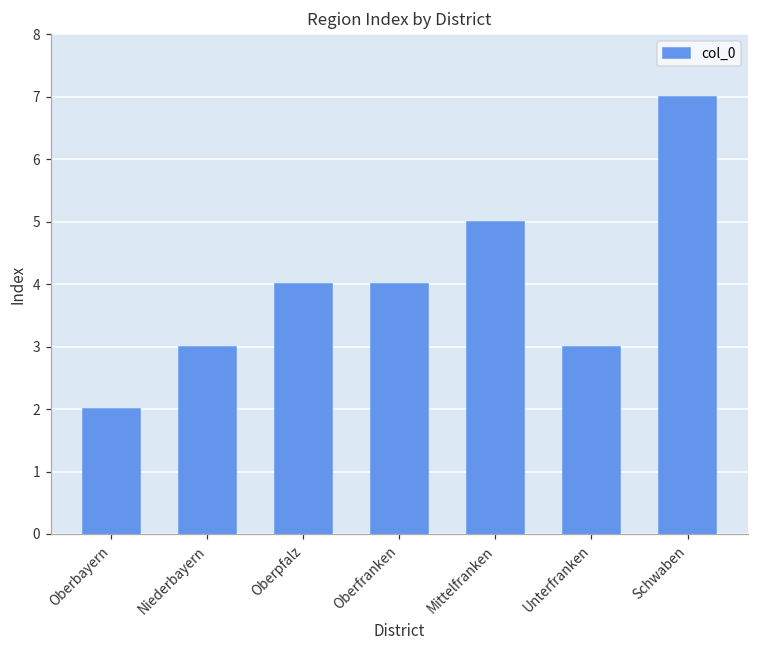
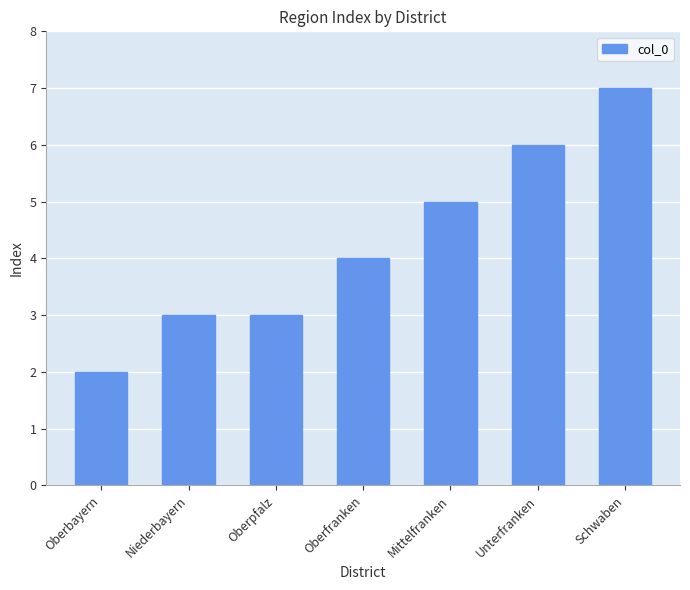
  {
    "Oberbayern": 2,
    "Niederbayern": 3,
-   "Oberpfalz": 4,
+   "Oberpfalz": 3,
    "Oberfranken": 4,
    "Mittelfranken": 5,
-   "Unterfranken": 3,
+   "Unterfranken": 6,
    "Schwaben": 7
  }
